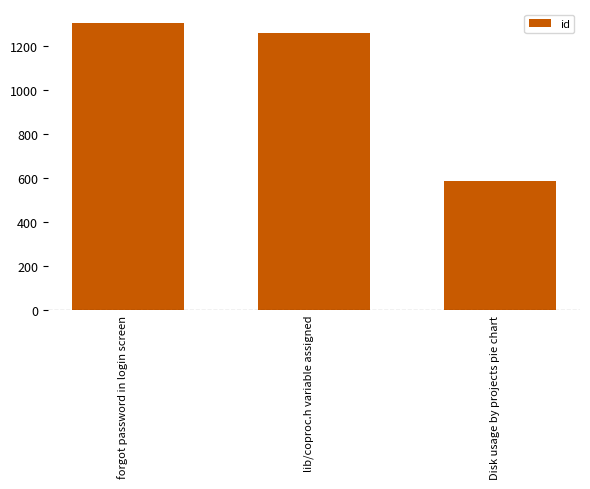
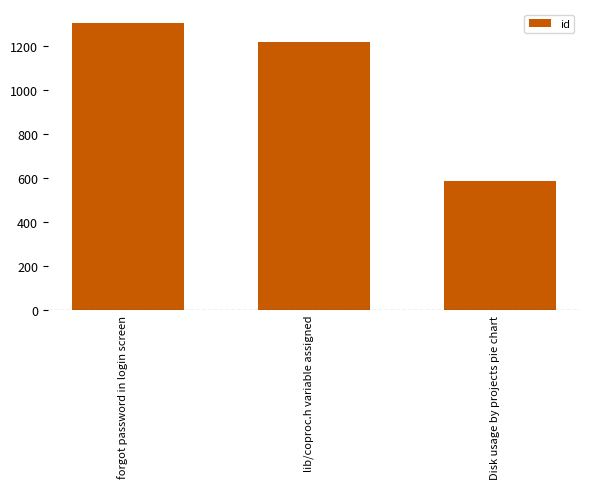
  {
    "forgot password in login screen": 1310,
-   "lib/coproc.h variable assigned": 1260,
+   "lib/coproc.h variable assigned": 1220,
    "Disk usage by projects pie chart": 590
  }
